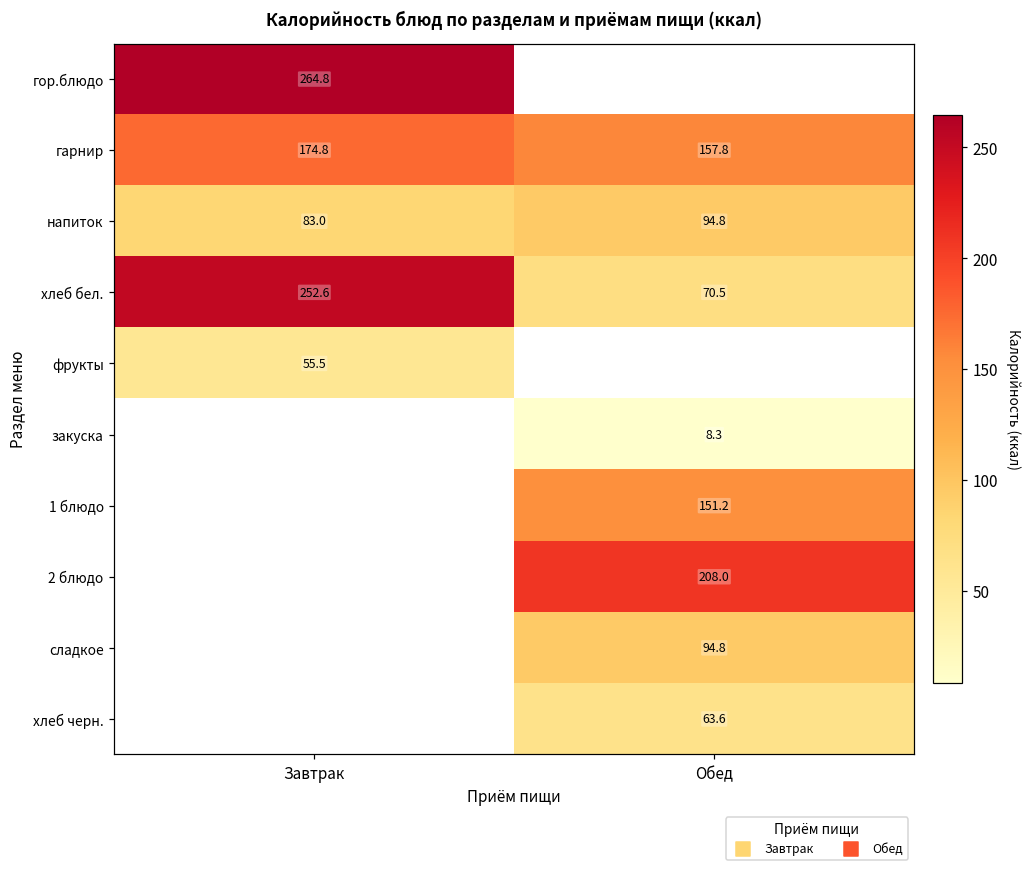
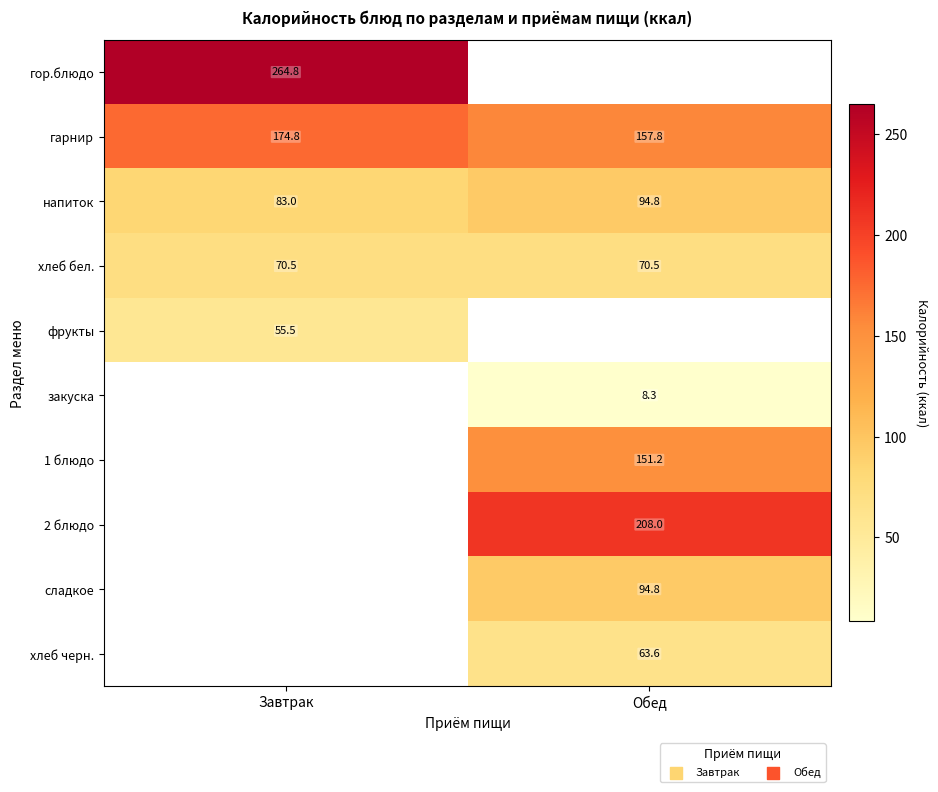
  {
    "хлеб бел.": {
-     "Завтрак": 252.6
+     "Завтрак": 70.5
    }
  }
